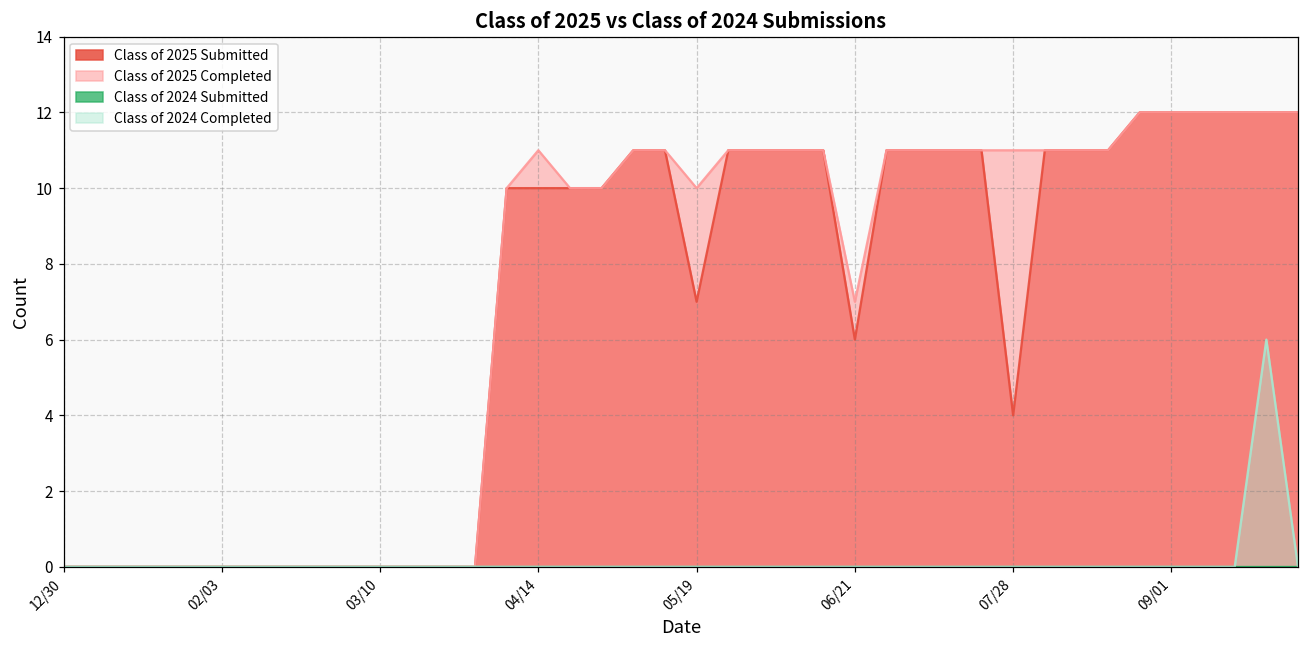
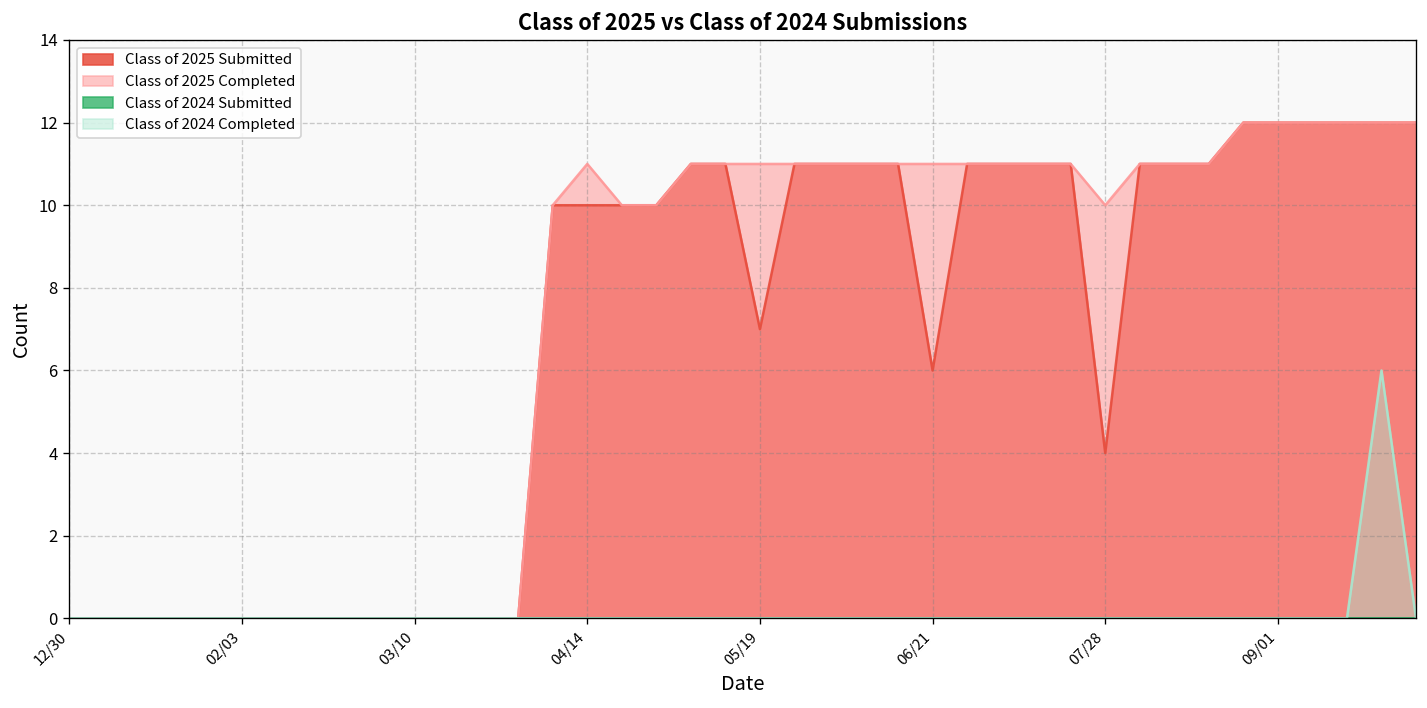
  {
    "Class of 2025 Submitted": {
      "04/14": 10,
      "05/19": 7,
      "06/21": 6,
      "07/28": 4
    },
    "Class of 2025 Completed": {
      "04/14": 11,
-     "05/19": 10,
-     "06/21": 7,
-     "07/28": 11
+     "05/19": 11,
+     "06/21": 11,
+     "07/28": 10
    }
  }
